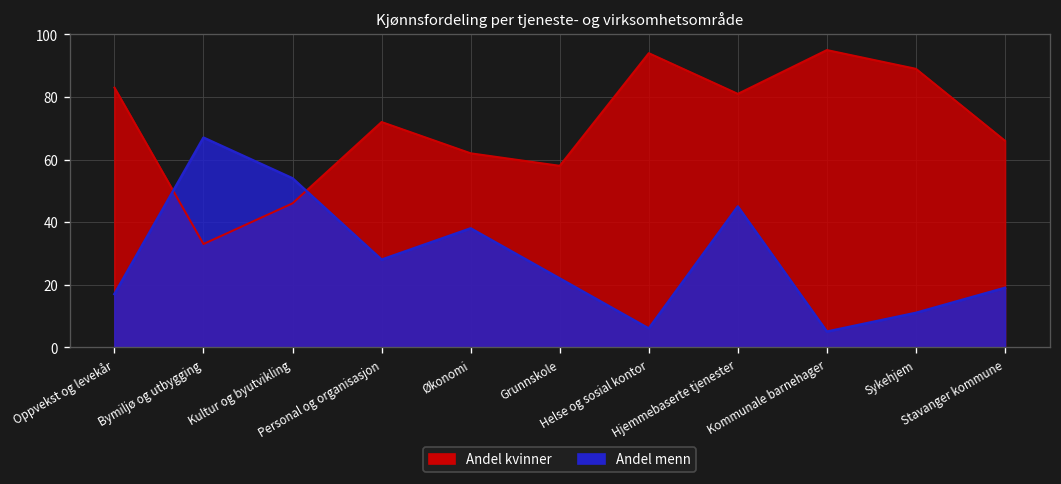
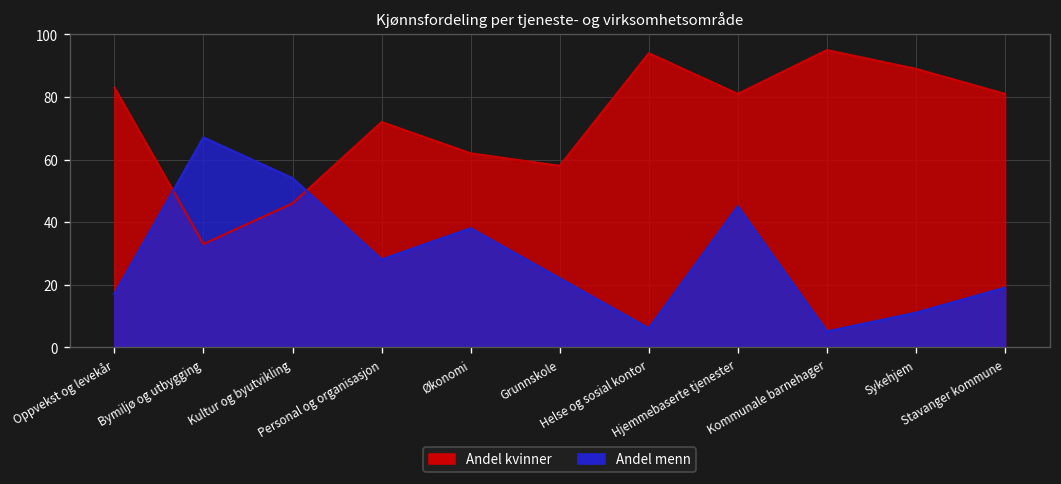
  {
    "Andel kvinner": {
      "Oppvekst og levekår": 83,
      "Bymiljø og utbygging": 33,
      "Kultur og byutvikling": 46,
      "Personal og organisasjon": 72,
      "Økonomi": 62,
      "Grunnskole": 58,
      "Helse og sosial kontor": 94,
      "Hjemmebaserte tjenester": 81,
      "Kommunale barnehager": 95,
      "Sykehjem": 89,
-     "Stavanger kommune": 66
+     "Stavanger kommune": 81
    },
    "Andel menn": {
      "Oppvekst og levekår": 17,
      "Bymiljø og utbygging": 67,
      "Kultur og byutvikling": 54,
      "Personal og organisasjon": 28,
      "Økonomi": 38,
      "Grunnskole": 22,
      "Helse og sosial kontor": 6,
      "Hjemmebaserte tjenester": 45,
      "Kommunale barnehager": 5,
      "Sykehjem": 11,
      "Stavanger kommune": 19
    }
  }
